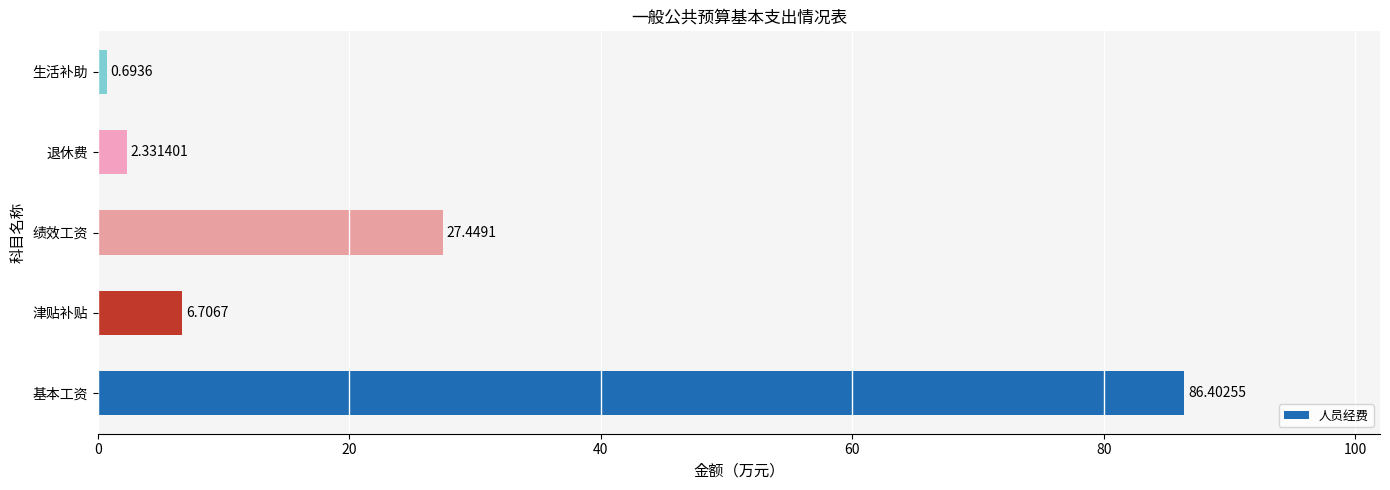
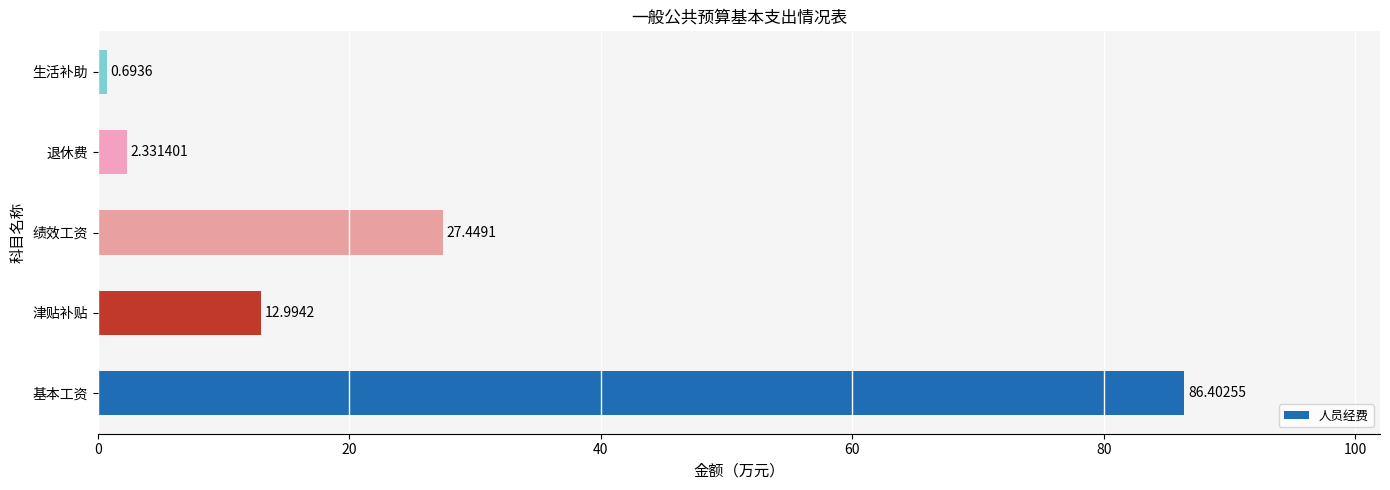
  {
    "生活补助": 0.6936,
    "退休费": 2.331401,
    "绩效工资": 27.4491,
-   "津贴补贴": 6.7067,
+   "津贴补贴": 12.9942,
    "基本工资": 86.40255
  }
